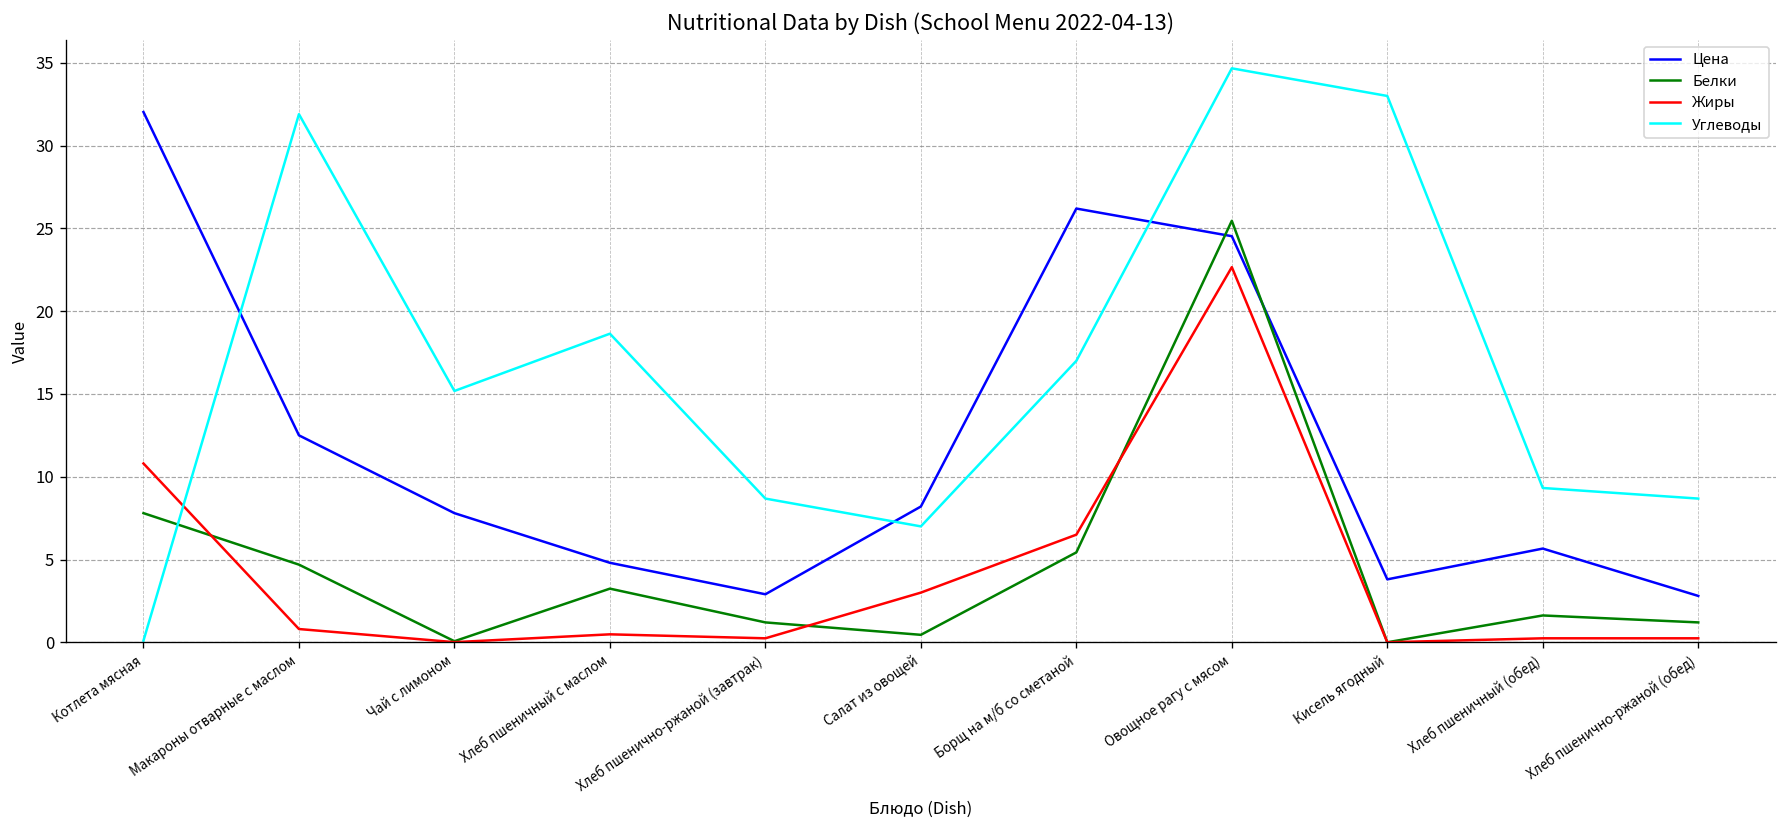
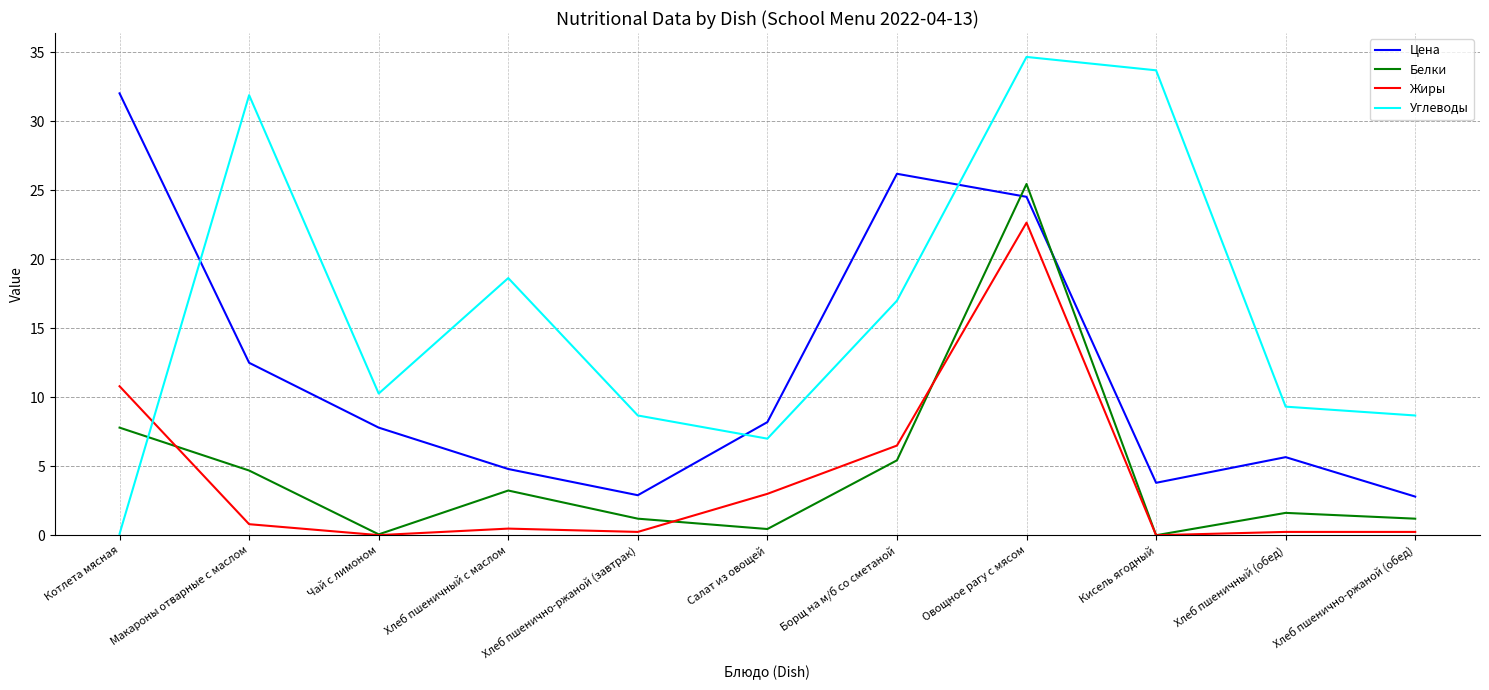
  {
    "Цена": {
      "Котлета мясная": 32.0,
      "Макароны отварные с маслом": 12.5,
      "Чай с лимоном": 7.8,
      "Хлеб пшеничный с маслом": 4.8,
      "Хлеб пшенично-ржаной (завтрак)": 2.9,
      "Салат из овощей": 8.2,
      "Борщ на м/б со сметаной": 26.2,
      "Овощное рагу с мясом": 24.5,
      "Кисель ягодный": 3.8,
      "Хлеб пшеничный (обед)": 5.7,
      "Хлеб пшенично-ржаной (обед)": 2.8
    },
    "Белки": {
      "Котлета мясная": 7.8,
      "Макароны отварные с маслом": 4.7,
      "Хлеб пшеничный с маслом": 3.2,
      "Хлеб пшенично-ржаной (завтрак)": 1.2,
      "Салат из овощей": 0.5,
      "Борщ на м/б со сметаной": 5.4,
      "Овощное рагу с мясом": 25.5,
      "Хлеб пшеничный (обед)": 1.6,
      "Хлеб пшенично-ржаной (обед)": 1.2
    },
    "Жиры": {
      "Котлета мясная": 10.8,
      "Макароны отварные с маслом": 0.8,
      "Хлеб пшеничный с маслом": 0.5,
      "Хлеб пшенично-ржаной (завтрак)": 0.2,
      "Салат из овощей": 3.0,
      "Борщ на м/б со сметаной": 6.5,
      "Овощное рагу с мясом": 22.7,
      "Хлеб пшеничный (обед)": 0.2,
      "Хлеб пшенично-ржаной (обед)": 0.2
    },
    "Углеводы": {
      "Котлета мясная": 0.1,
      "Макароны отварные с маслом": 31.9,
-     "Чай с лимоном": 15.2,
+     "Чай с лимоном": 10.3,
      "Хлеб пшеничный с маслом": 18.6,
      "Хлеб пшенично-ржаной (завтрак)": 8.7,
      "Салат из овощей": 7.0,
      "Борщ на м/б со сметаной": 17.0,
      "Овощное рагу с мясом": 34.7,
-     "Кисель ягодный": 33.0,
+     "Кисель ягодный": 33.7,
      "Хлеб пшеничный (обед)": 9.3,
      "Хлеб пшенично-ржаной (обед)": 8.7
    }
  }
